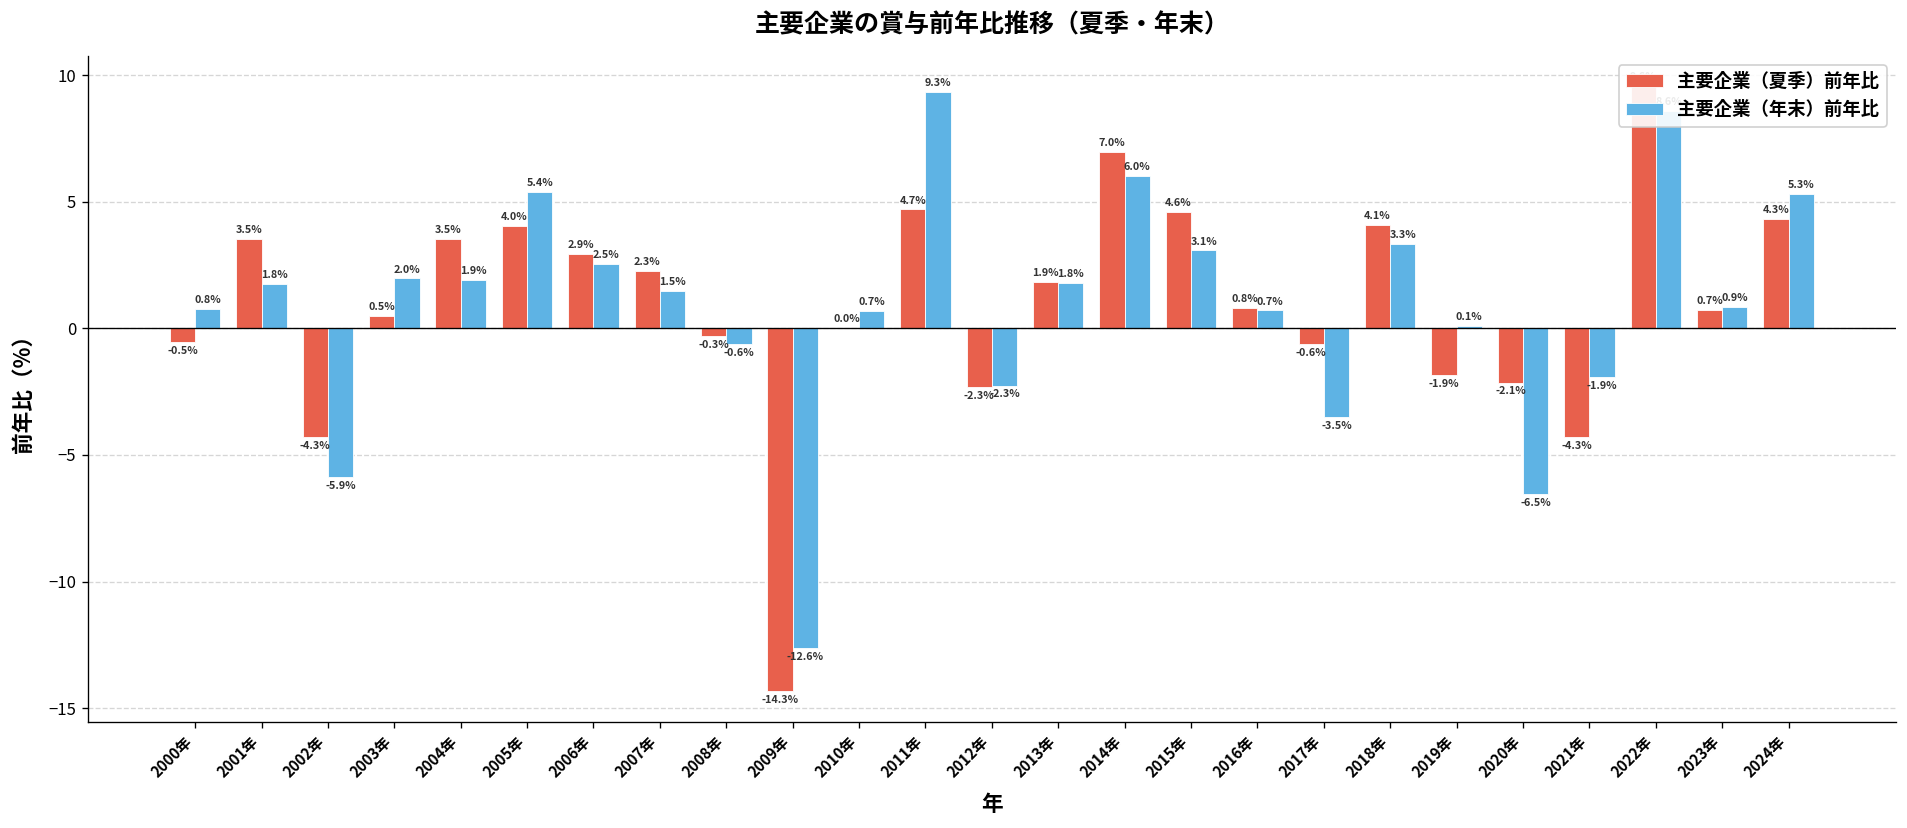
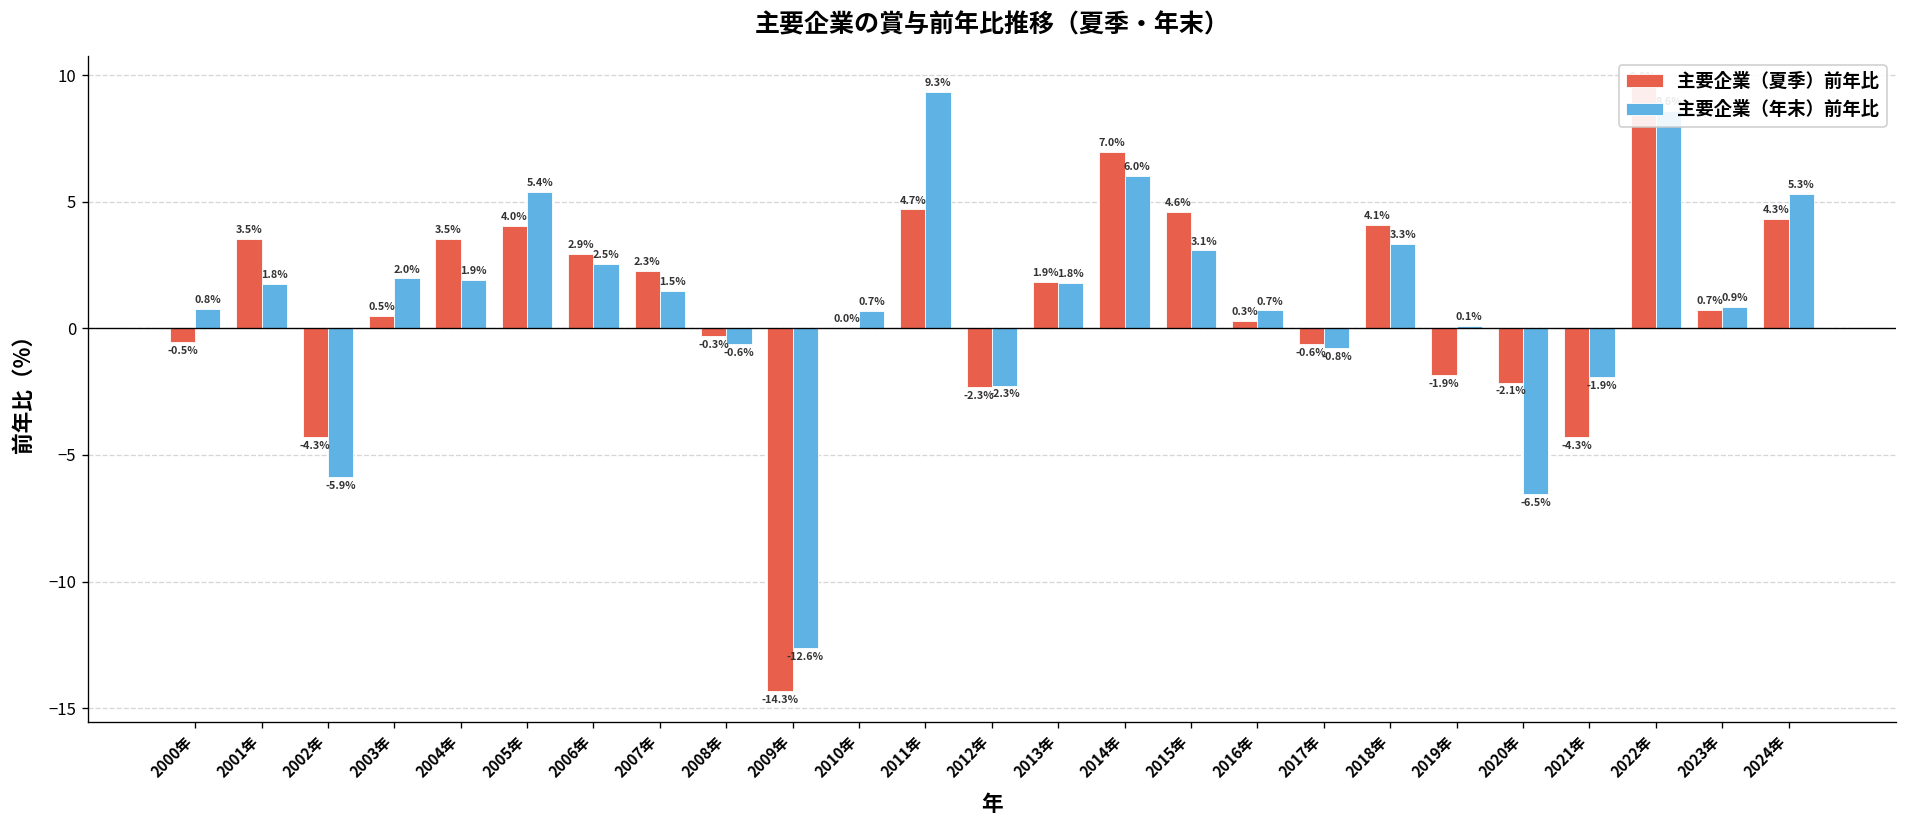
  {
    "主要企業（夏季）前年比": {
      "2000年": "-0.5%",
      "2001年": "3.5%",
      "2002年": "-4.3%",
      "2003年": "0.5%",
      "2004年": "3.5%",
      "2005年": "4.0%",
      "2006年": "2.9%",
      "2007年": "2.3%",
      "2008年": "-0.3%",
      "2009年": "-14.3%",
      "2010年": "0.0%",
      "2011年": "4.7%",
      "2012年": "-2.3%",
      "2013年": "1.9%",
      "2014年": "7.0%",
      "2015年": "4.6%",
-     "2016年": "0.8%",
+     "2016年": "0.3%",
      "2017年": "-0.6%",
      "2018年": "4.1%",
      "2019年": "-1.9%",
      "2020年": "-2.1%",
      "2021年": "-4.3%",
      "2023年": "0.7%",
      "2024年": "4.3%"
    },
    "主要企業（年末）前年比": {
      "2000年": "0.8%",
      "2001年": "1.8%",
      "2002年": "-5.9%",
      "2003年": "2.0%",
      "2004年": "1.9%",
      "2005年": "5.4%",
      "2006年": "2.5%",
      "2007年": "1.5%",
      "2008年": "-0.6%",
      "2009年": "-12.6%",
      "2010年": "0.7%",
      "2011年": "9.3%",
      "2012年": "-2.3%",
      "2013年": "1.8%",
      "2014年": "6.0%",
      "2015年": "3.1%",
      "2016年": "0.7%",
-     "2017年": "-3.5%",
+     "2017年": "-0.8%",
      "2018年": "3.3%",
      "2019年": "0.1%",
      "2020年": "-6.5%",
      "2021年": "-1.9%",
      "2023年": "0.9%",
      "2024年": "5.3%"
    }
  }
